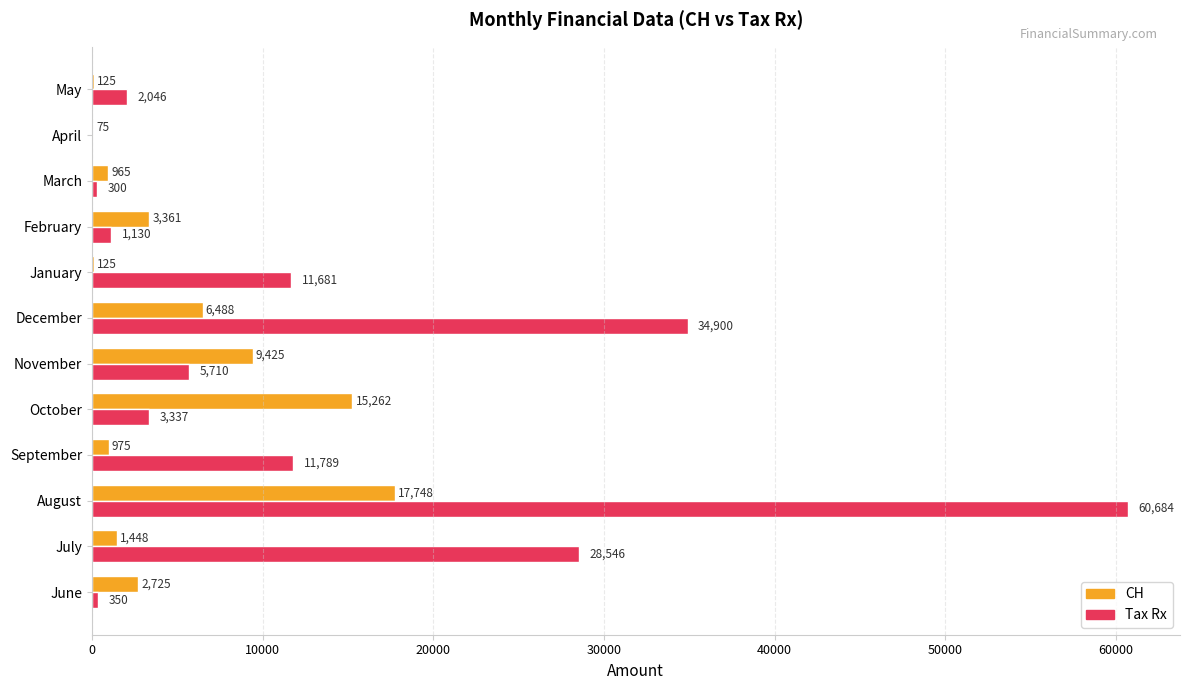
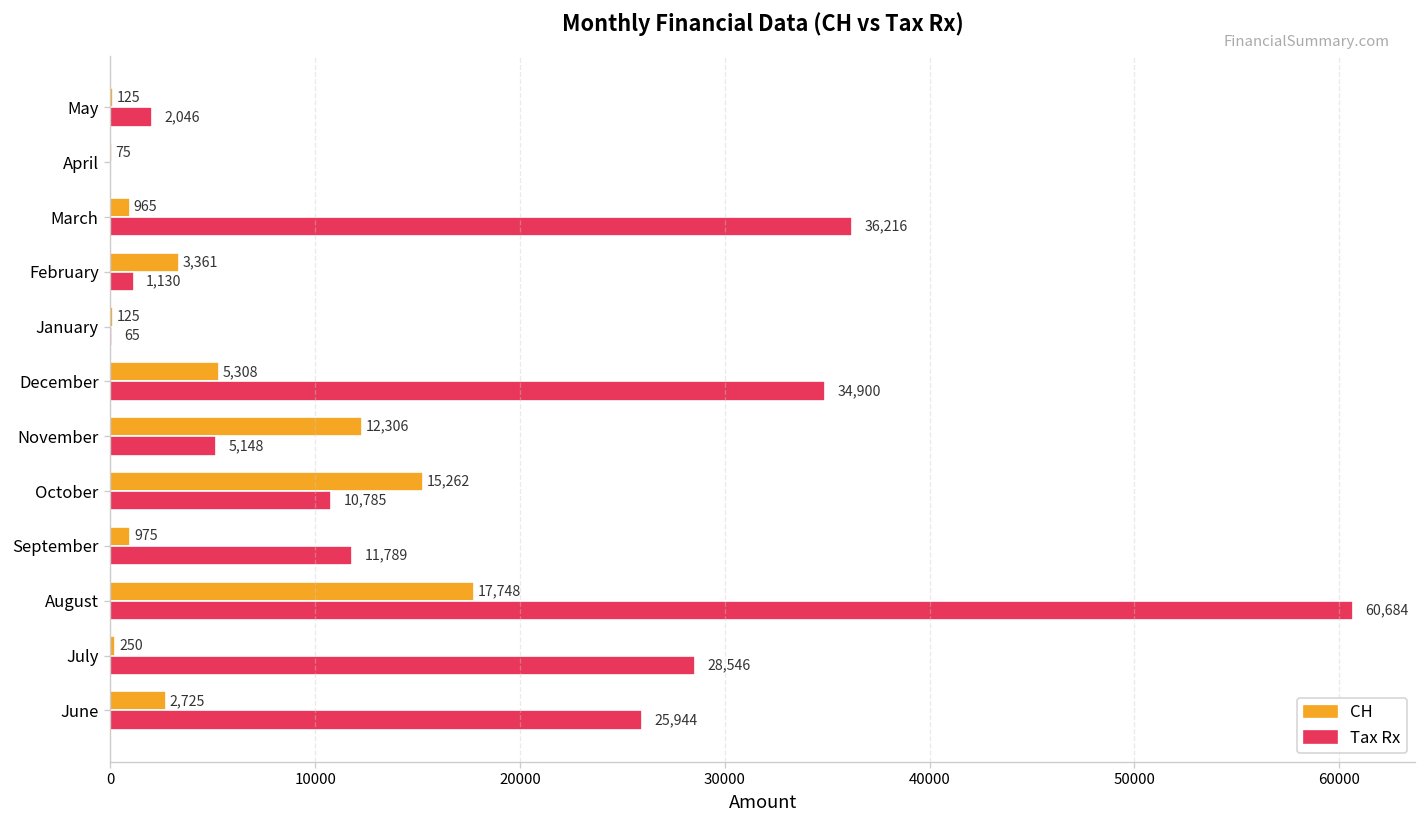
  {
    "CH": {
      "May": "125",
      "April": "75",
      "March": "965",
      "February": "3,361",
      "January": "125",
-     "December": "6,488",
-     "November": "9,425",
+     "December": "5,308",
+     "November": "12,306",
      "October": "15,262",
      "September": "975",
      "August": "17,748",
-     "July": "1,448",
+     "July": "250",
      "June": "2,725"
    },
    "Tax Rx": {
      "May": "2,046",
-     "March": "300",
+     "March": "36,216",
      "February": "1,130",
-     "January": "11,681",
+     "January": "65",
      "December": "34,900",
-     "November": "5,710",
-     "October": "3,337",
+     "November": "5,148",
+     "October": "10,785",
      "September": "11,789",
      "August": "60,684",
      "July": "28,546",
-     "June": "350"
+     "June": "25,944"
    }
  }
